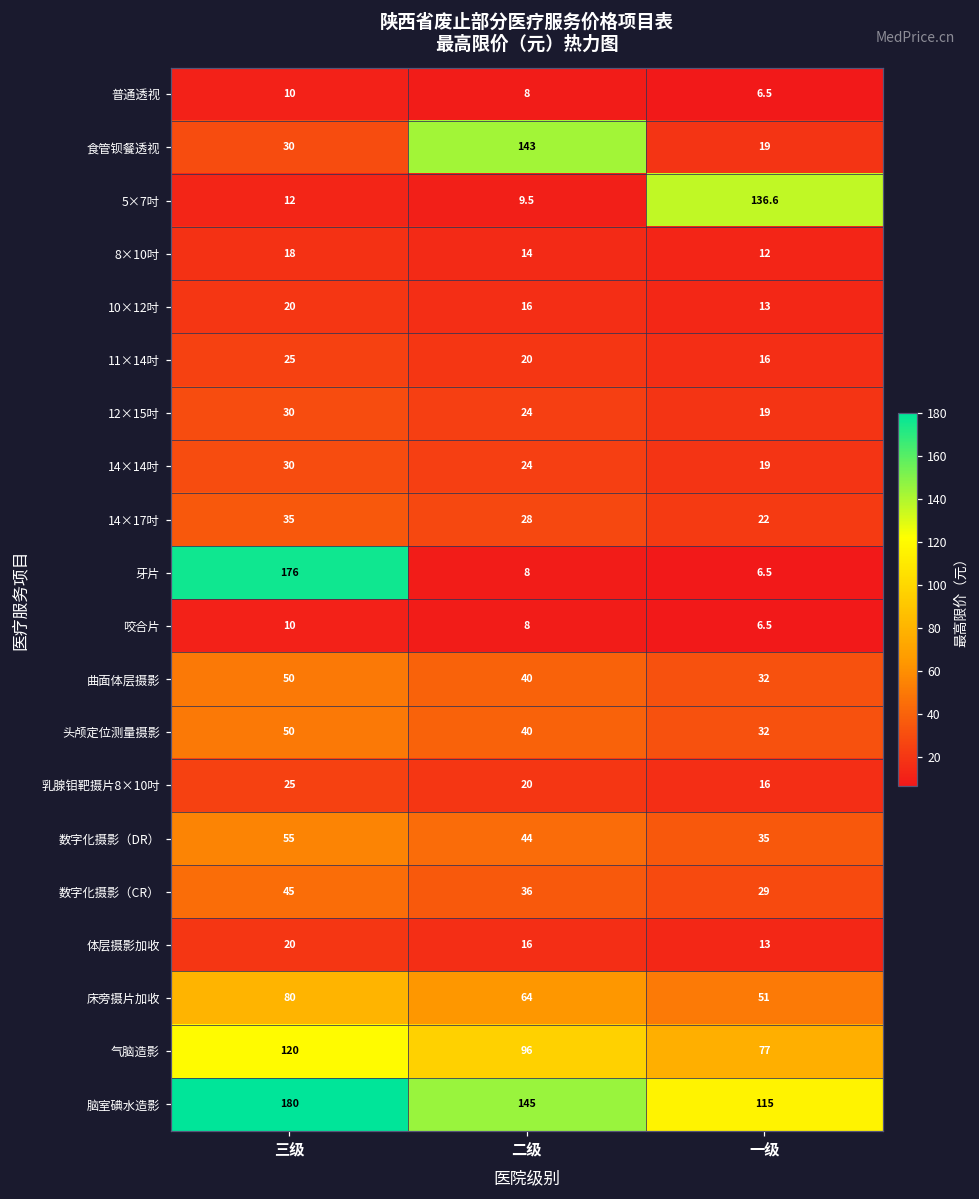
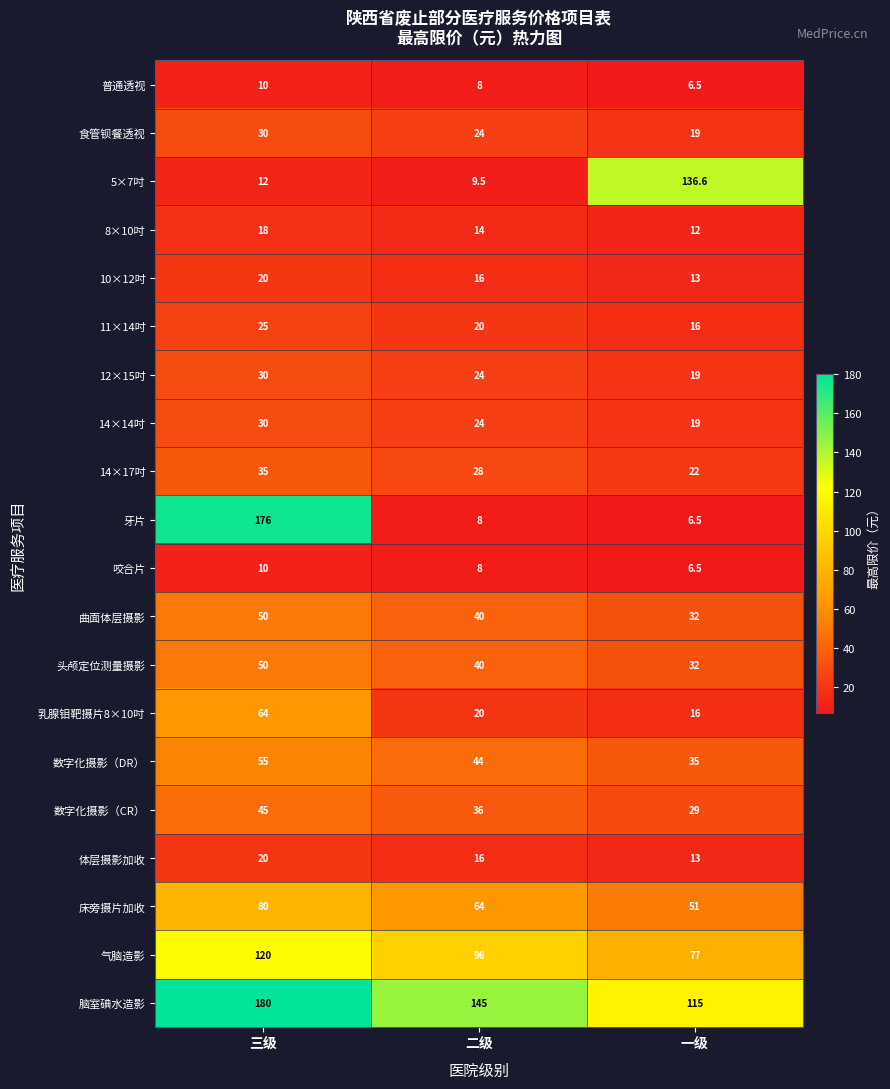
  {
    "普通透视": {
      "三级": 10,
      "二级": 8,
      "一级": 6.5
    },
    "食管钡餐透视": {
      "三级": 30,
-     "二级": 143,
+     "二级": 24,
      "一级": 19
    },
    "5×7吋": {
      "三级": 12,
      "二级": 9.5,
      "一级": 136.6
    },
    "8×10吋": {
      "三级": 18,
      "二级": 14,
      "一级": 12
    },
    "10×12吋": {
      "三级": 20,
      "二级": 16,
      "一级": 13
    },
    "11×14吋": {
      "三级": 25,
      "二级": 20,
      "一级": 16
    },
    "12×15吋": {
      "三级": 30,
      "二级": 24,
      "一级": 19
    },
    "14×14吋": {
      "三级": 30,
      "二级": 24,
      "一级": 19
    },
    "14×17吋": {
      "三级": 35,
      "二级": 28,
      "一级": 22
    },
    "牙片": {
      "三级": 176,
      "二级": 8,
      "一级": 6.5
    },
    "咬合片": {
      "三级": 10,
      "二级": 8,
      "一级": 6.5
    },
    "曲面体层摄影": {
      "三级": 50,
      "二级": 40,
      "一级": 32
    },
    "头颅定位测量摄影": {
      "三级": 50,
      "二级": 40,
      "一级": 32
    },
    "乳腺钼靶摄片8×10吋": {
-     "三级": 25,
+     "三级": 64,
      "二级": 20,
      "一级": 16
    },
    "数字化摄影（DR）": {
      "三级": 55,
      "二级": 44,
      "一级": 35
    },
    "数字化摄影（CR）": {
      "三级": 45,
      "二级": 36,
      "一级": 29
    },
    "体层摄影加收": {
      "三级": 20,
      "二级": 16,
      "一级": 13
    },
    "床旁摄片加收": {
      "三级": 80,
      "二级": 64,
      "一级": 51
    },
    "气脑造影": {
      "三级": 120,
      "二级": 96,
      "一级": 77
    },
    "脑室碘水造影": {
      "三级": 180,
      "二级": 145,
      "一级": 115
    }
  }
